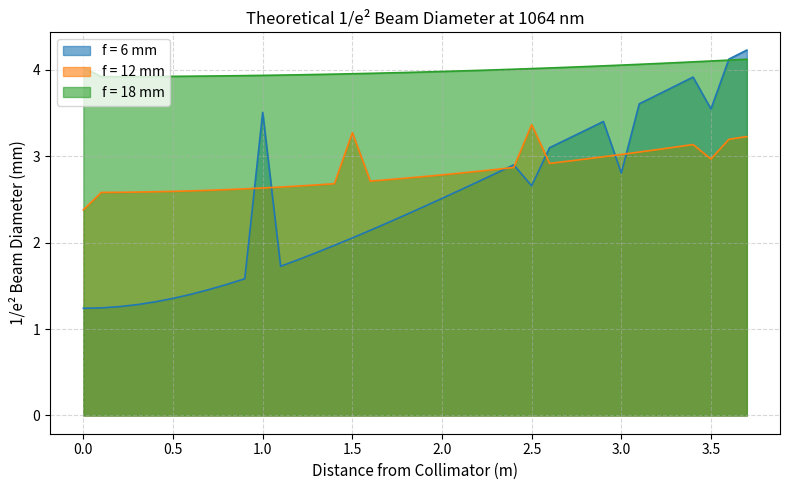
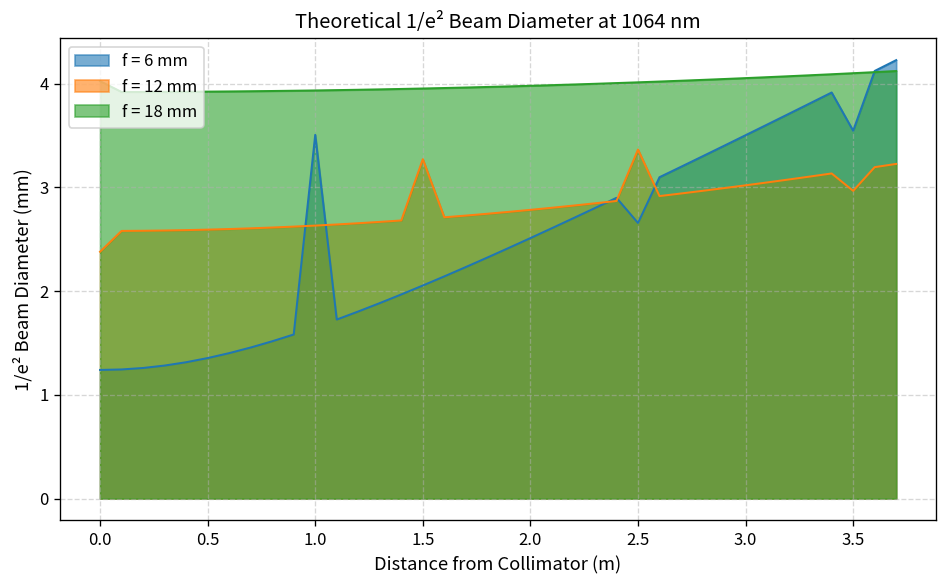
  {
    "f = 6 mm": {
      "0.0": 1.2,
      "0.5": 1.4,
      "1.0": 3.5,
      "1.5": 2.1,
      "2.0": 2.5,
      "2.5": 2.7,
-     "3.0": 2.8,
+     "3.0": 3.5,
      "3.5": 3.5
    },
    "f = 12 mm": {
      "0.0": 2.4,
      "0.5": 2.6,
      "1.0": 2.6,
      "1.5": 3.3,
      "2.0": 2.8,
      "2.5": 3.4,
      "3.0": 3.0,
      "3.5": 3.0
    },
    "f = 18 mm": {
      "0.5": 3.9,
      "1.0": 3.9,
      "1.5": 4.0,
      "2.0": 4.0,
      "2.5": 4.0,
      "3.0": 4.1,
      "3.5": 4.1
    }
  }
